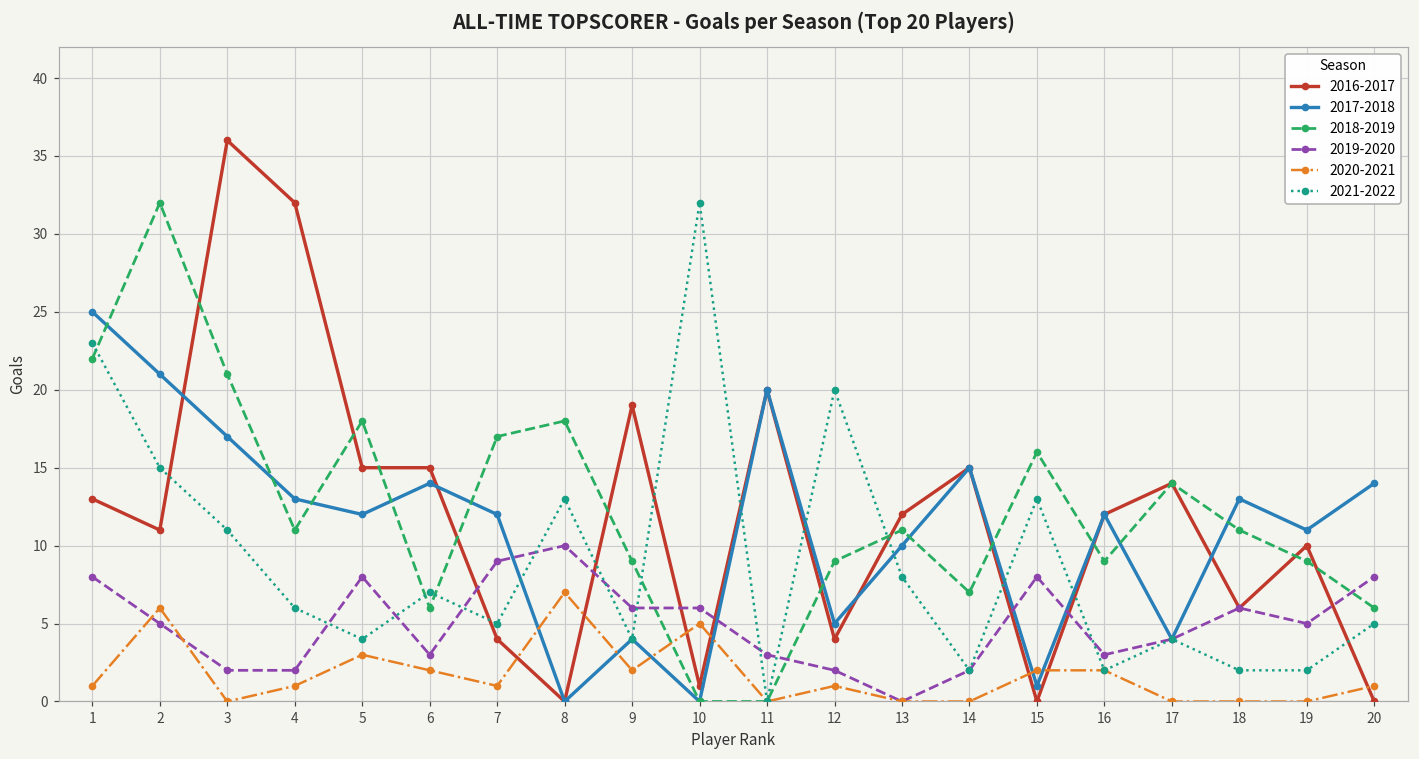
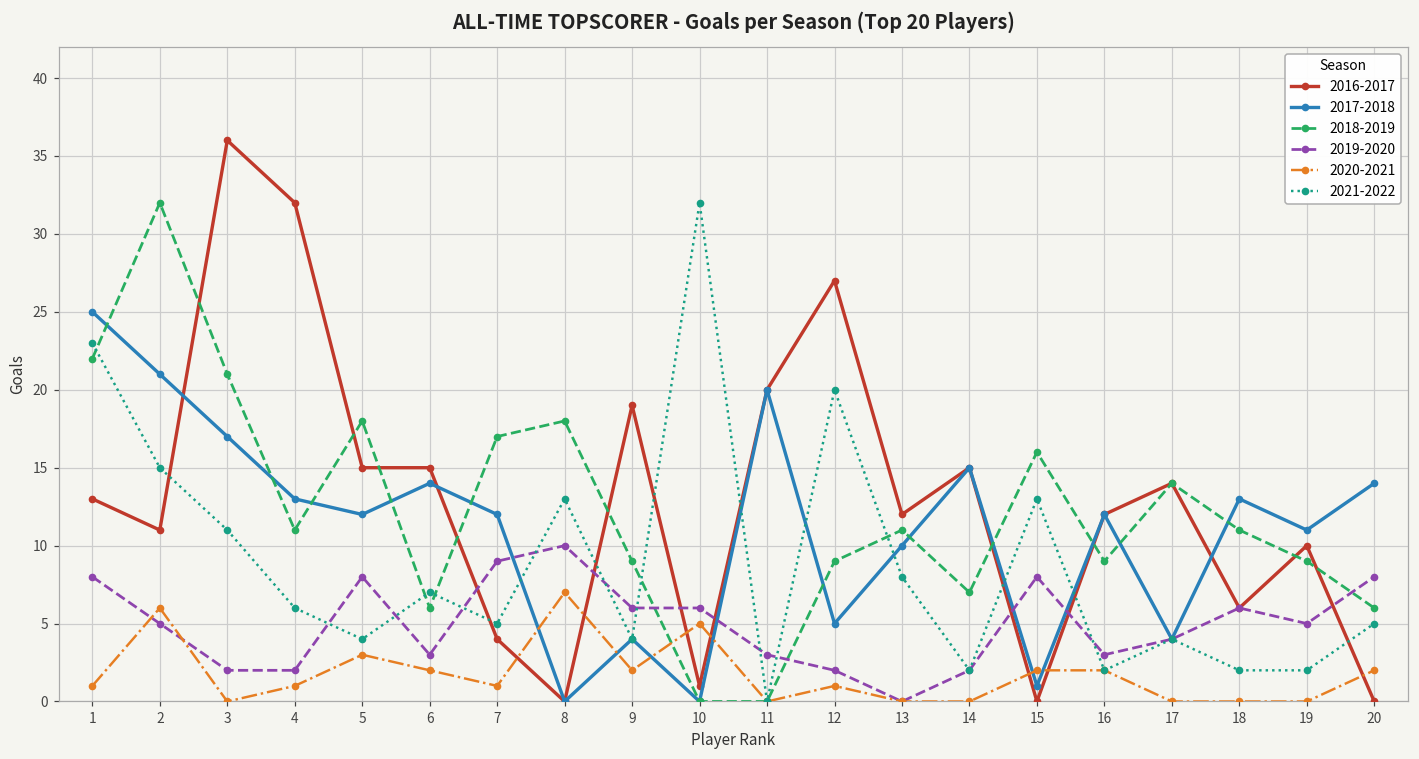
  {
    "2016-2017": {
      "1": 13,
      "2": 11,
      "3": 36,
      "4": 32,
      "5": 15,
      "6": 15,
      "7": 4,
      "9": 19,
      "10": 1,
-     "12": 4,
+     "12": 27,
      "13": 12,
      "15": 0,
      "19": 10,
      "20": 0
    },
    "2017-2018": {
      "1": 25,
      "2": 21,
      "3": 17,
      "4": 13,
      "5": 12,
      "6": 14,
      "7": 12,
      "12": 5,
      "13": 10,
      "15": 1,
      "18": 13,
      "19": 11,
      "20": 14
    },
    "2019-2020": {
      "1": 8,
      "2": 5,
      "3": 2,
      "4": 2,
      "5": 8,
      "6": 3,
      "7": 9,
      "8": 10,
      "9": 6,
      "10": 6,
      "11": 3,
      "12": 2,
      "15": 8,
      "16": 3,
      "19": 5,
      "20": 8
    },
    "2020-2021": {
      "1": 1,
      "2": 6,
      "3": 0,
      "4": 1,
      "5": 3,
      "6": 2,
      "7": 1,
      "8": 7,
      "9": 2,
      "10": 5,
      "12": 1,
      "14": 0,
      "15": 2,
      "17": 0,
      "18": 0,
      "19": 0,
-     "20": 1
+     "20": 2
    }
  }
